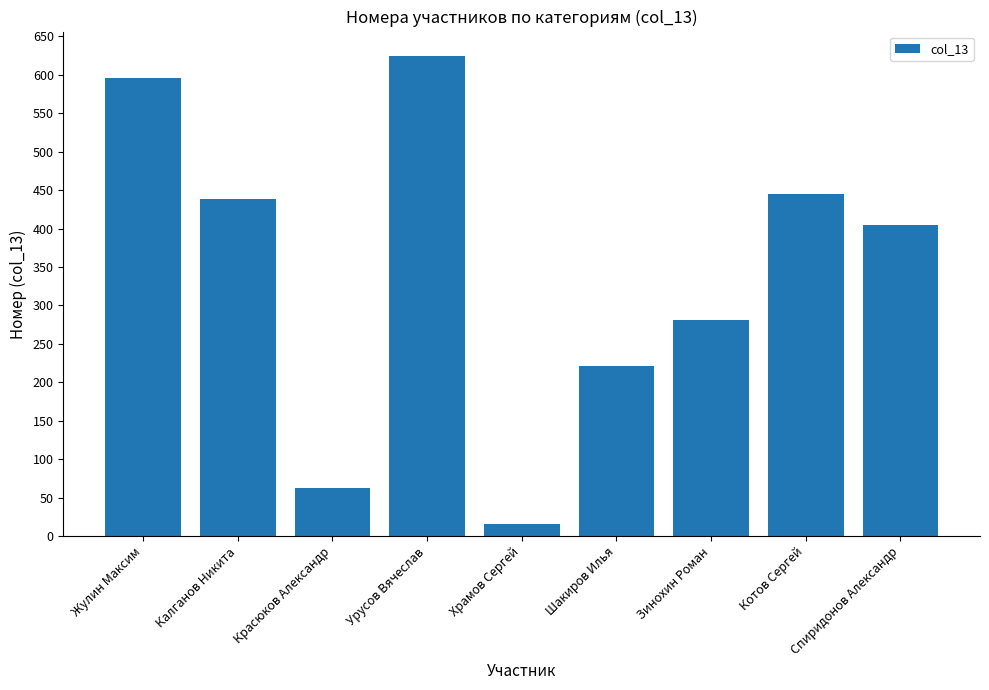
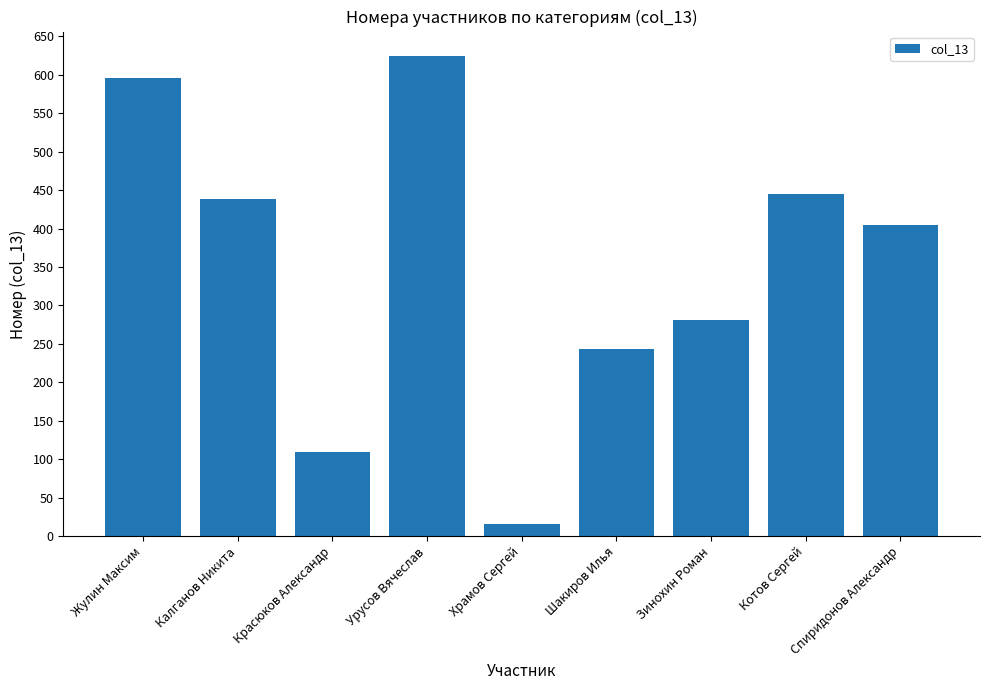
  {
    "Жулин Максим": 600,
    "Калганов Никита": 440,
-   "Красюков Александр": 60,
+   "Красюков Александр": 110,
    "Урусов Вячеслав": 630,
    "Храмов Сергей": 20,
-   "Шакиров Илья": 220,
+   "Шакиров Илья": 240,
    "Зинохин Роман": 280,
    "Котов Сергей": 450,
    "Спиридонов Александр": 400
  }
